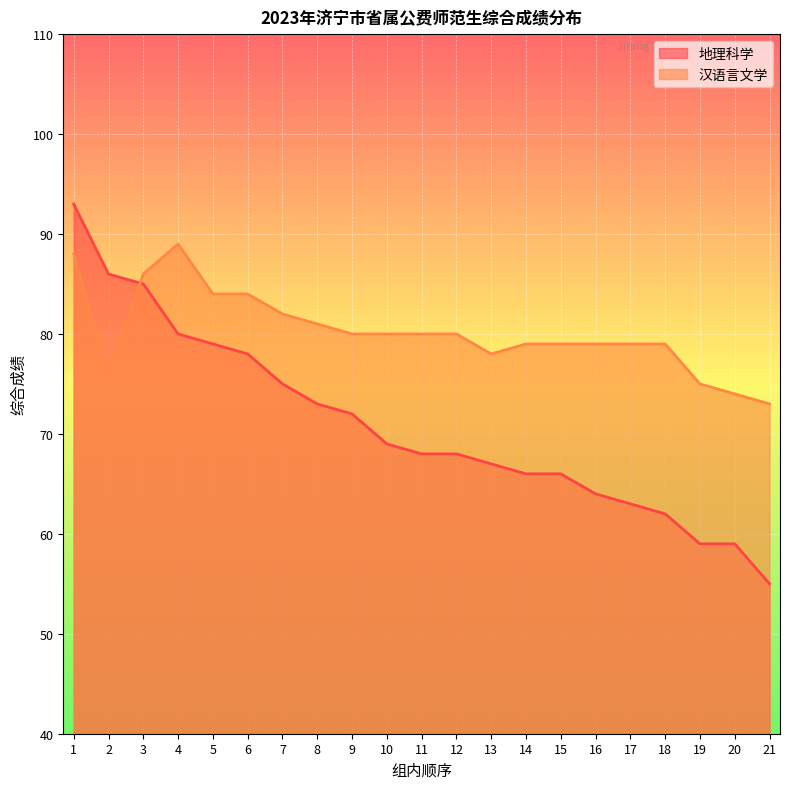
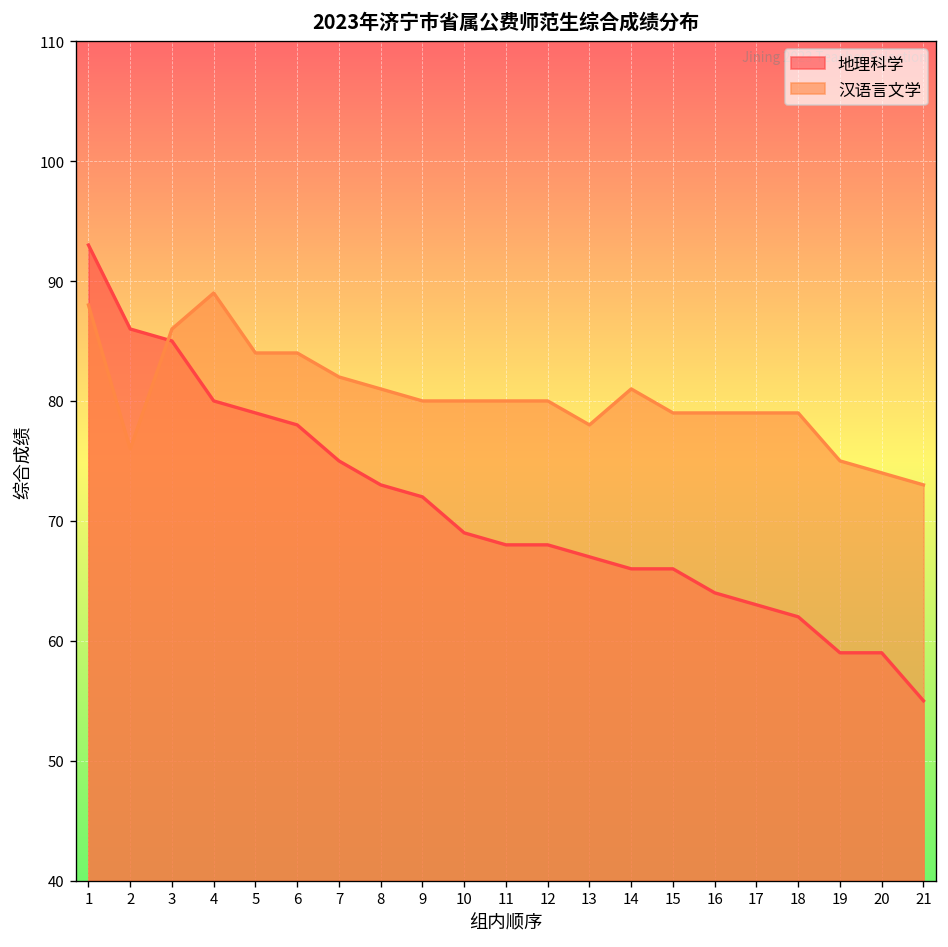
  {
    "地理科学": {
      "1": 93,
      "2": 86,
      "3": 85,
      "4": 80,
      "5": 79,
      "6": 78,
      "7": 75,
      "8": 73,
      "9": 72,
      "10": 69,
      "11": 68,
      "12": 68,
      "13": 67,
      "14": 66,
      "15": 66,
      "16": 64,
      "17": 63,
      "18": 62,
      "19": 59,
      "20": 59,
      "21": 55
    },
    "汉语言文学": {
      "1": 88,
      "2": 76,
      "3": 86,
      "4": 89,
      "5": 84,
      "6": 84,
      "7": 82,
      "8": 81,
      "9": 80,
      "10": 80,
      "11": 80,
      "12": 80,
      "13": 78,
-     "14": 79,
+     "14": 81,
      "15": 79,
      "16": 79,
      "17": 79,
      "18": 79,
      "19": 75,
      "20": 74,
      "21": 73
    }
  }
